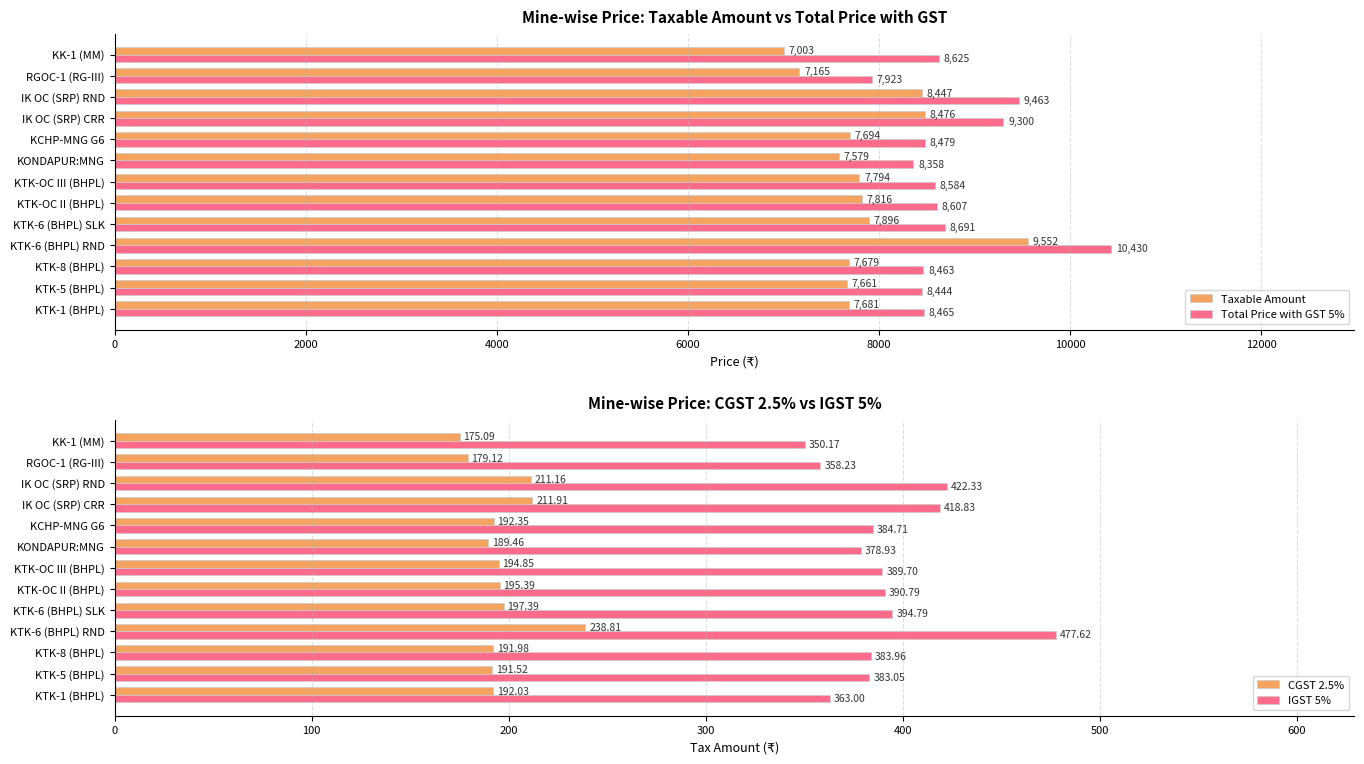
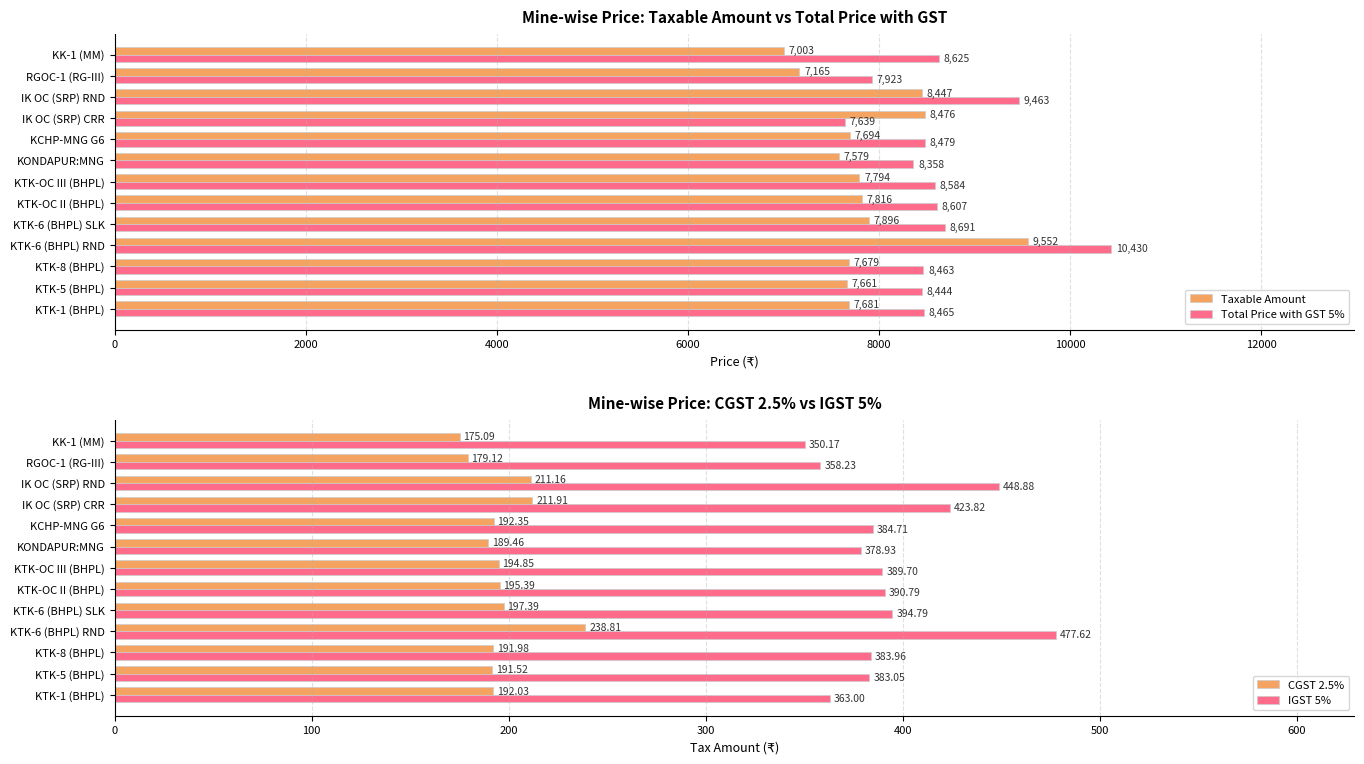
  {
    "Mine-wise Price: Taxable Amount vs Total Price with GST": {
      "Taxable Amount": {
        "KK-1 (MM)": "7,003",
        "RGOC-1 (RG-III)": "7,165",
        "IK OC (SRP) RND": "8,447",
        "IK OC (SRP) CRR": "8,476",
        "KCHP-MNG G6": "7,694",
        "KONDAPUR:MNG": "7,579",
        "KTK-OC III (BHPL)": "7,794",
        "KTK-OC II (BHPL)": "7,816",
        "KTK-6 (BHPL) SLK": "7,896",
        "KTK-6 (BHPL) RND": "9,552",
        "KTK-8 (BHPL)": "7,679",
        "KTK-5 (BHPL)": "7,661",
        "KTK-1 (BHPL)": "7,681"
      },
      "Total Price with GST 5%": {
        "KK-1 (MM)": "8,625",
        "RGOC-1 (RG-III)": "7,923",
        "IK OC (SRP) RND": "9,463",
-       "IK OC (SRP) CRR": "9,300",
+       "IK OC (SRP) CRR": "7,639",
        "KCHP-MNG G6": "8,479",
        "KONDAPUR:MNG": "8,358",
        "KTK-OC III (BHPL)": "8,584",
        "KTK-OC II (BHPL)": "8,607",
        "KTK-6 (BHPL) SLK": "8,691",
        "KTK-6 (BHPL) RND": "10,430",
        "KTK-8 (BHPL)": "8,463",
        "KTK-5 (BHPL)": "8,444",
        "KTK-1 (BHPL)": "8,465"
      }
    },
    "Mine-wise Price: CGST 2.5% vs IGST 5%": {
      "CGST 2.5%": {
        "KK-1 (MM)": "175.09",
        "RGOC-1 (RG-III)": "179.12",
        "IK OC (SRP) RND": "211.16",
        "IK OC (SRP) CRR": "211.91",
        "KCHP-MNG G6": "192.35",
        "KONDAPUR:MNG": "189.46",
        "KTK-OC III (BHPL)": "194.85",
        "KTK-OC II (BHPL)": "195.39",
        "KTK-6 (BHPL) SLK": "197.39",
        "KTK-6 (BHPL) RND": "238.81",
        "KTK-8 (BHPL)": "191.98",
        "KTK-5 (BHPL)": "191.52",
        "KTK-1 (BHPL)": "192.03"
      },
      "IGST 5%": {
        "KK-1 (MM)": "350.17",
        "RGOC-1 (RG-III)": "358.23",
-       "IK OC (SRP) RND": "422.33",
-       "IK OC (SRP) CRR": "418.83",
+       "IK OC (SRP) RND": "448.88",
+       "IK OC (SRP) CRR": "423.82",
        "KCHP-MNG G6": "384.71",
        "KONDAPUR:MNG": "378.93",
        "KTK-OC III (BHPL)": "389.70",
        "KTK-OC II (BHPL)": "390.79",
        "KTK-6 (BHPL) SLK": "394.79",
        "KTK-6 (BHPL) RND": "477.62",
        "KTK-8 (BHPL)": "383.96",
        "KTK-5 (BHPL)": "383.05",
        "KTK-1 (BHPL)": "363.00"
      }
    }
  }
